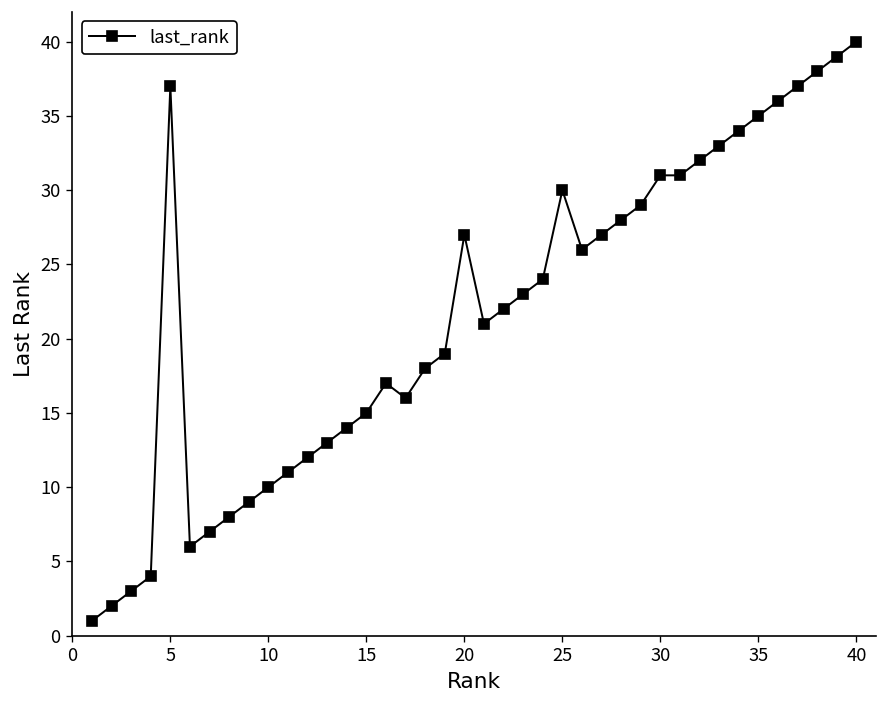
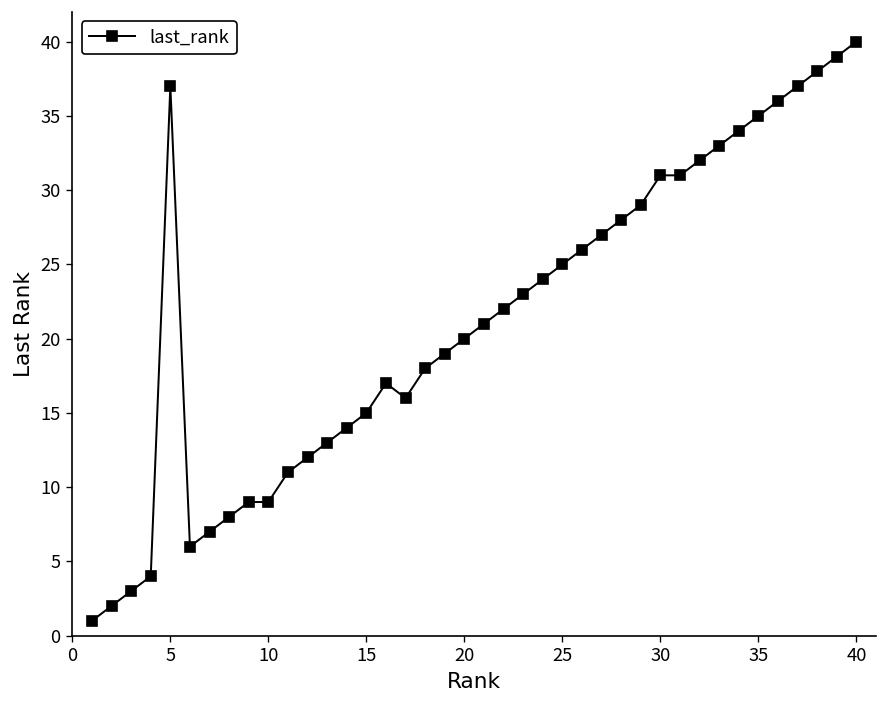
  {
    "5": 37,
-   "10": 10,
+   "10": 9,
    "15": 15,
-   "20": 27,
-   "25": 30,
+   "20": 20,
+   "25": 25,
    "30": 31,
    "35": 35,
    "40": 40
  }
